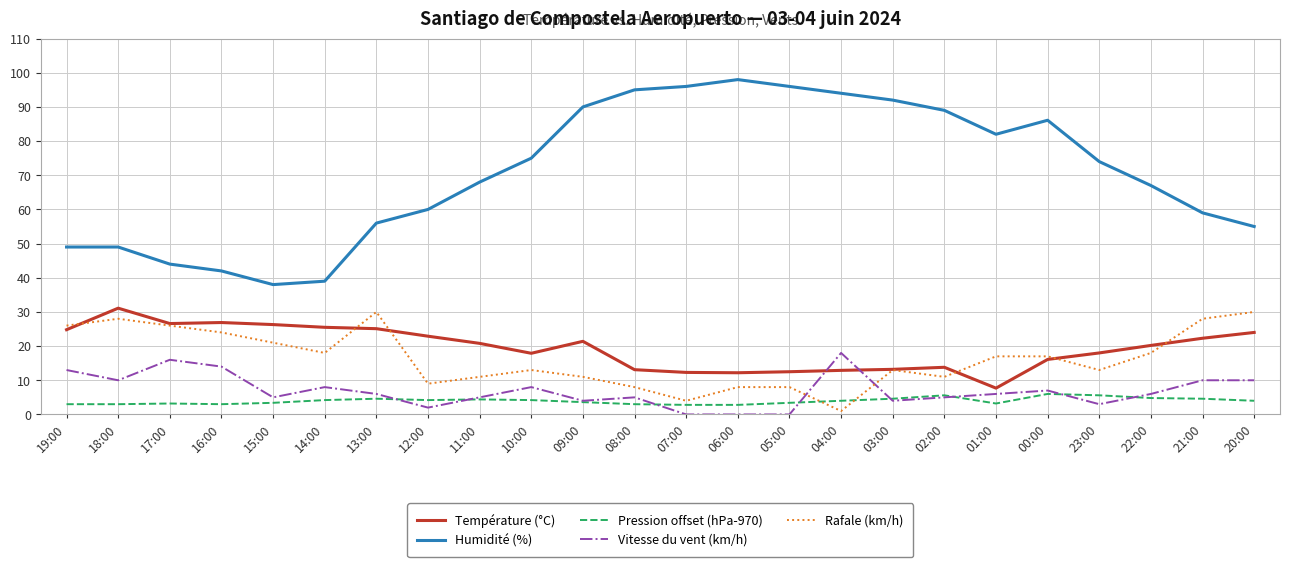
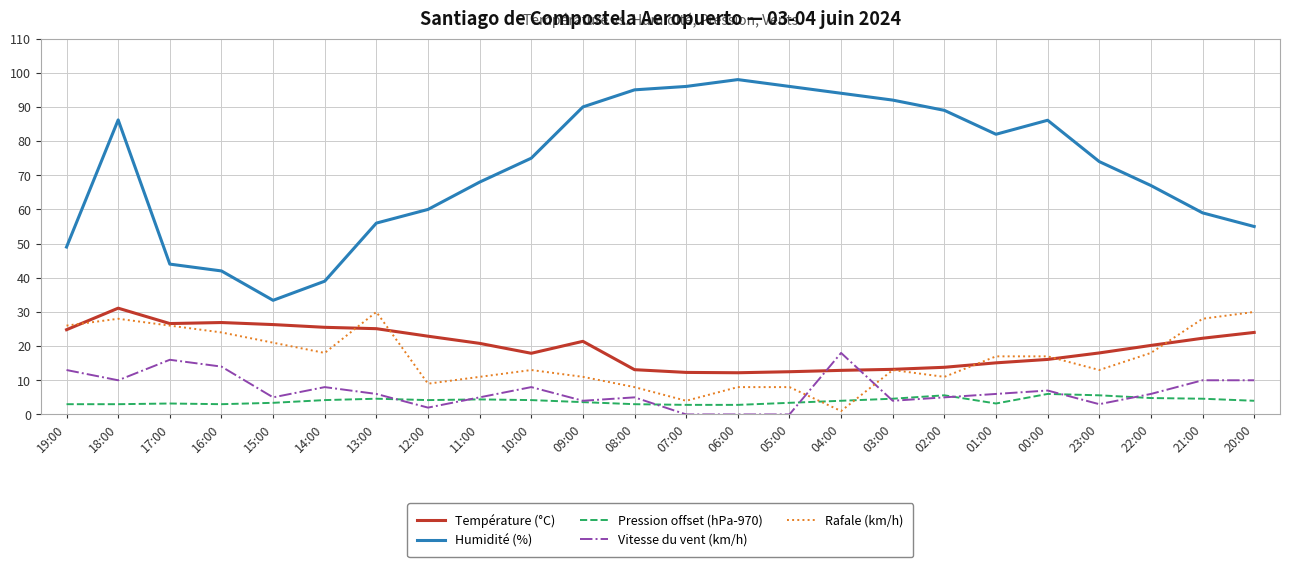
  {
    "Température (°C)": {
      "19:00": 25,
      "18:00": 31,
      "16:00": 27,
      "15:00": 26,
      "14:00": 26,
      "13:00": 25,
      "12:00": 23,
      "11:00": 21,
      "10:00": 18,
      "09:00": 21,
      "08:00": 13,
      "07:00": 12,
      "06:00": 12,
      "05:00": 13,
      "04:00": 13,
      "02:00": 14,
-     "01:00": 8,
+     "01:00": 15,
      "00:00": 16,
      "23:00": 18,
      "22:00": 20,
      "21:00": 22,
      "20:00": 24
    },
    "Humidité (%)": {
      "19:00": 49,
-     "18:00": 49,
+     "18:00": 86,
      "17:00": 44,
      "16:00": 42,
-     "15:00": 38,
+     "15:00": 33,
      "14:00": 39,
      "13:00": 56,
      "12:00": 60,
      "11:00": 68,
      "10:00": 75,
      "09:00": 90,
      "08:00": 95,
      "07:00": 96,
      "06:00": 98,
      "05:00": 96,
      "04:00": 94,
      "03:00": 92,
      "02:00": 89,
      "01:00": 82,
      "00:00": 86,
      "23:00": 74,
      "22:00": 67,
      "21:00": 59,
      "20:00": 55
    },
    "Pression offset (hPa-970)": {
      "19:00": 3,
      "18:00": 3,
      "17:00": 3,
      "16:00": 3,
      "15:00": 3,
      "14:00": 4,
      "13:00": 5,
      "12:00": 4,
      "10:00": 4,
      "08:00": 3,
      "07:00": 3,
      "06:00": 3,
      "05:00": 3,
      "04:00": 4,
      "01:00": 3,
      "00:00": 6,
      "23:00": 6,
      "22:00": 5,
      "21:00": 5,
      "20:00": 4
    },
    "Vitesse du vent (km/h)": {
      "19:00": 13,
      "18:00": 10,
      "17:00": 16,
      "16:00": 14,
      "15:00": 5,
      "14:00": 8,
      "13:00": 6,
      "12:00": 2,
      "10:00": 8,
      "08:00": 5,
      "07:00": 0,
      "06:00": 0,
      "05:00": 0,
      "04:00": 18,
      "01:00": 6,
      "00:00": 7,
      "23:00": 3,
      "22:00": 6,
      "21:00": 10,
      "20:00": 10
    },
    "Rafale (km/h)": {
      "19:00": 26,
      "18:00": 28,
      "16:00": 24,
      "15:00": 21,
      "14:00": 18,
      "13:00": 30,
      "12:00": 9,
      "11:00": 11,
      "10:00": 13,
      "09:00": 11,
      "08:00": 8,
      "07:00": 4,
      "06:00": 8,
      "05:00": 8,
      "04:00": 1,
      "02:00": 11,
      "01:00": 17,
      "00:00": 17,
      "23:00": 13,
      "22:00": 18,
      "21:00": 28,
      "20:00": 30
    }
  }
